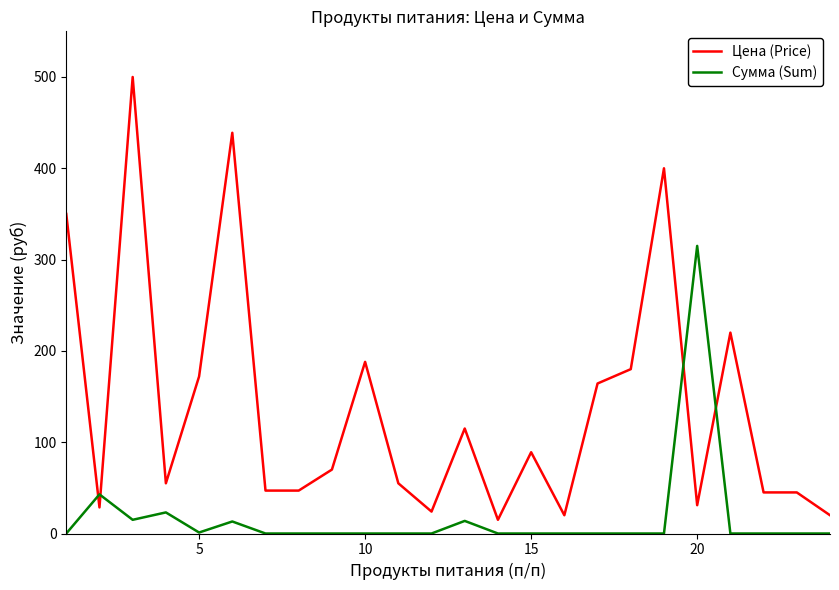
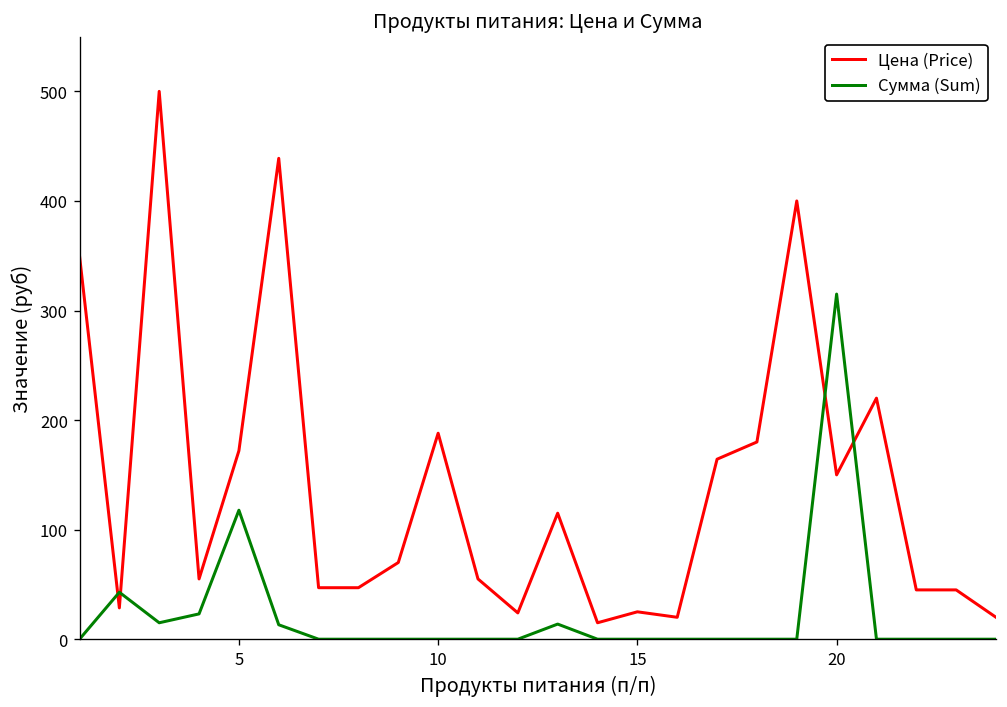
  {
    "Цена (Price)": {
      "5": 170,
      "10": 190,
-     "15": 90,
-     "20": 30
+     "15": 30,
+     "20": 150
    },
    "Сумма (Sum)": {
-     "5": 0,
+     "5": 120,
      "10": 0,
      "15": 0,
      "20": 320
    }
  }
